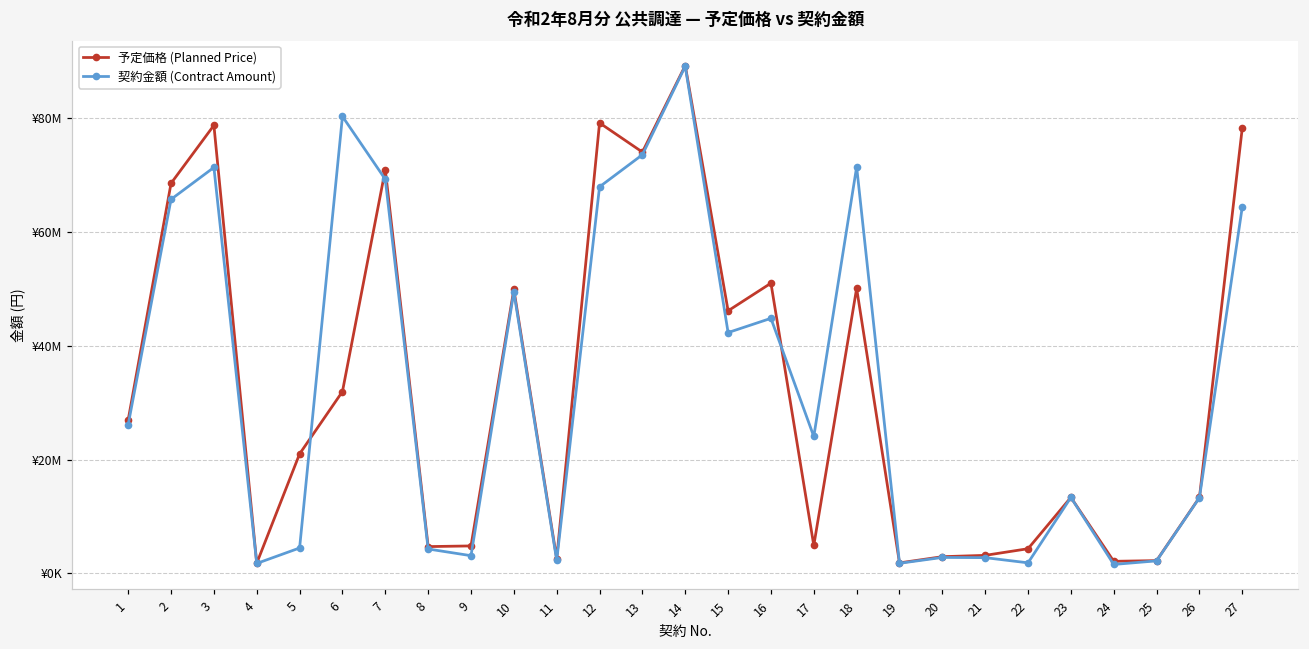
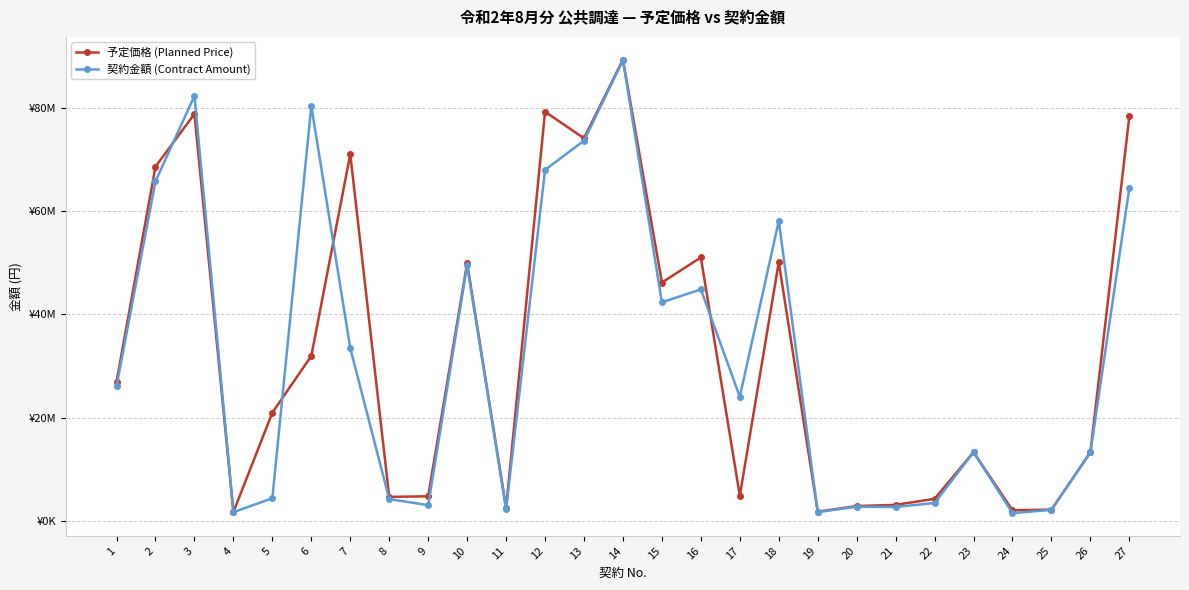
  {
    "予定価格 (Planned Price)": {
      "1": "¥27000000",
      "2": "¥69000000",
      "3": "¥79000000",
      "5": "¥21000000",
      "6": "¥32000000",
      "7": "¥71000000",
      "9": "¥5000000",
      "12": "¥79000000",
      "15": "¥46000000",
      "16": "¥51000000",
      "17": "¥5000000",
      "18": "¥50000000",
      "22": "¥4000000",
      "24": "¥2000000",
      "27": "¥78000000"
    },
    "契約金額 (Contract Amount)": {
      "1": "¥26000000",
      "2": "¥66000000",
-     "3": "¥71000000",
+     "3": "¥82000000",
      "5": "¥4000000",
      "6": "¥80000000",
-     "7": "¥69000000",
+     "7": "¥33000000",
      "9": "¥3000000",
      "12": "¥68000000",
      "15": "¥42000000",
      "16": "¥45000000",
      "17": "¥24000000",
-     "18": "¥72000000",
-     "22": "¥2000000",
+     "18": "¥58000000",
+     "22": "¥4000000",
      "24": "¥2000000",
      "27": "¥64000000"
    }
  }
